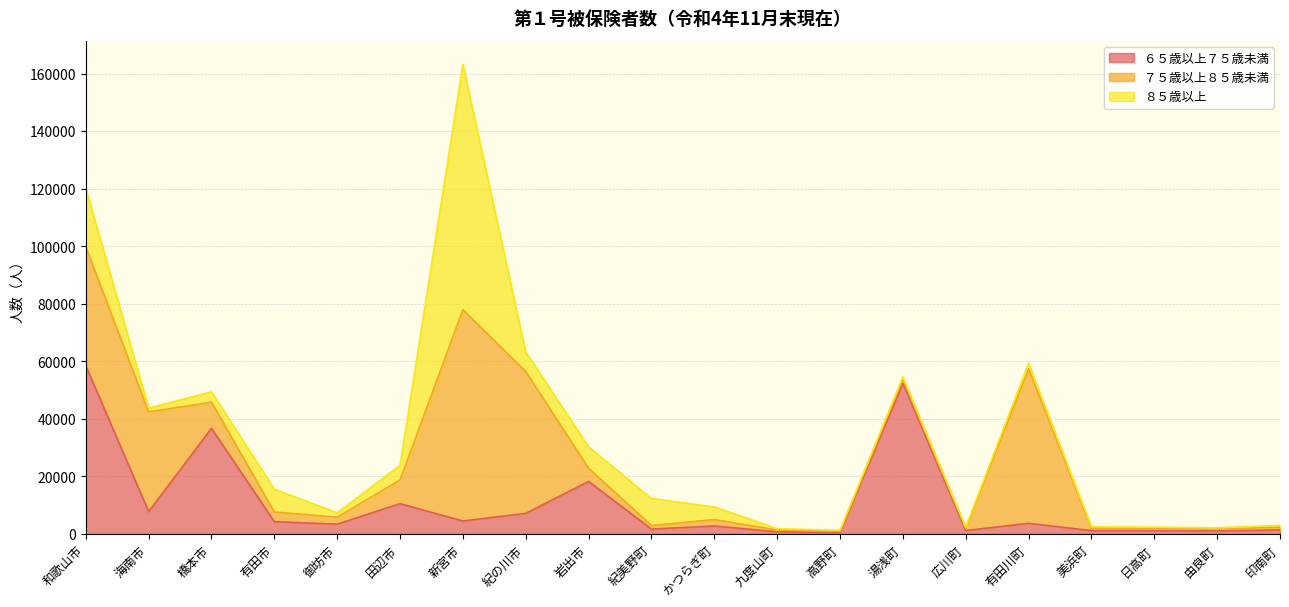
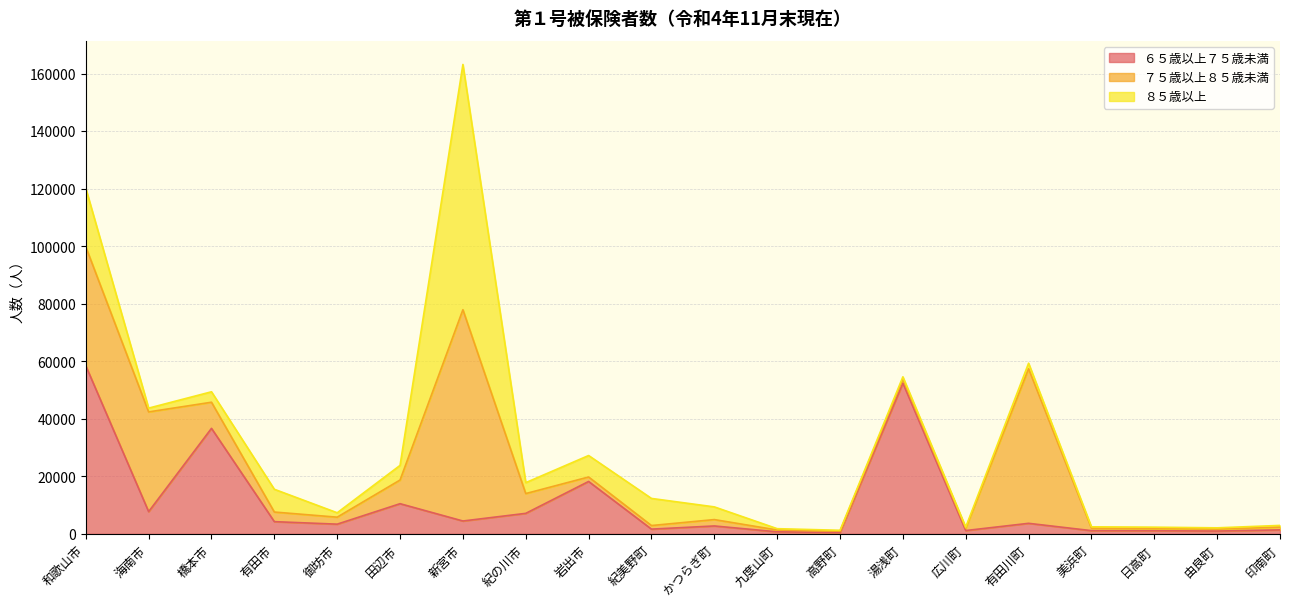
  {
    "６５歳以上７５歳未満": {
      "和歌山市": 58000,
      "海南市": 8000,
      "橋本市": 37000,
      "有田市": 4000,
      "御坊市": 3000,
      "田辺市": 11000,
      "新宮市": 4000,
      "紀の川市": 7000,
      "岩出市": 18000,
      "紀美野町": 2000,
      "かつらぎ町": 3000,
      "湯浅町": 52000,
      "有田川町": 4000,
      "印南町": 1000
    },
    "７５歳以上８５歳未満": {
      "和歌山市": 41000,
      "海南市": 35000,
      "橋本市": 9000,
      "有田市": 3000,
      "御坊市": 2000,
      "田辺市": 8000,
      "新宮市": 73000,
-     "紀の川市": 49000,
-     "岩出市": 5000,
+     "紀の川市": 7000,
+     "岩出市": 2000,
      "紀美野町": 1000,
      "かつらぎ町": 2000,
      "有田川町": 54000
    },
    "８５歳以上": {
      "和歌山市": 20000,
      "海南市": 1000,
      "橋本市": 4000,
      "有田市": 8000,
      "御坊市": 2000,
      "田辺市": 5000,
      "新宮市": 85000,
-     "紀の川市": 7000,
+     "紀の川市": 4000,
      "岩出市": 7000,
      "紀美野町": 9000,
      "かつらぎ町": 4000,
      "有田川町": 2000
    }
  }
